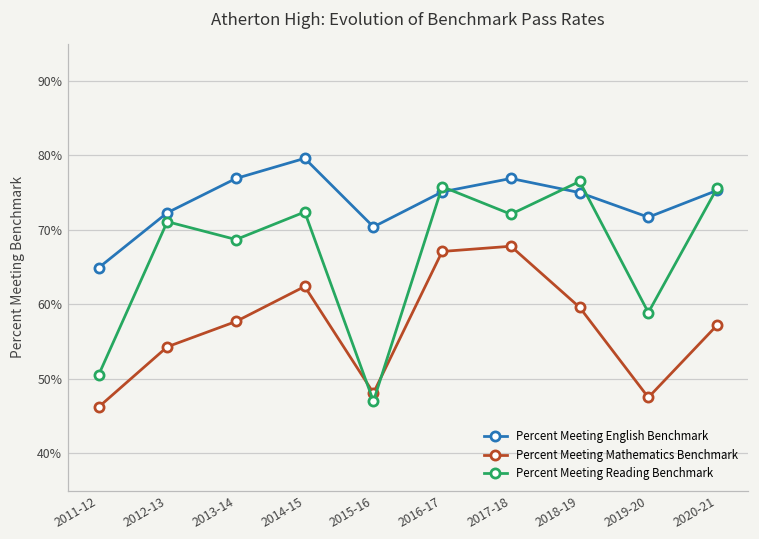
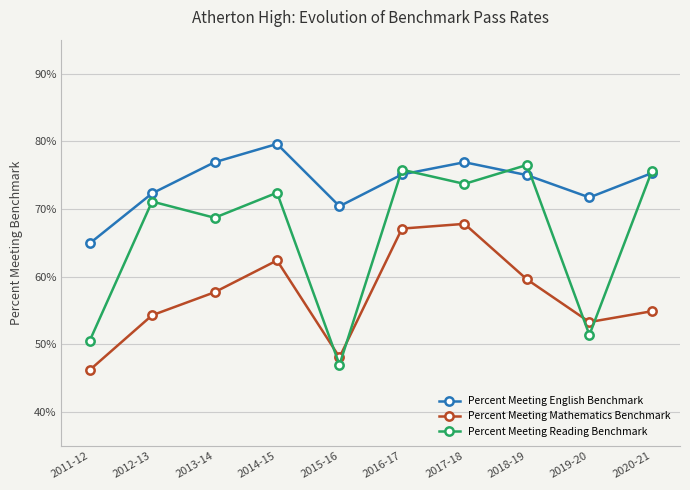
  {
    "Percent Meeting English Benchmark": {
      "2011-12": "65%",
      "2012-13": "72%",
      "2013-14": "77%",
      "2014-15": "80%",
      "2015-16": "70%",
      "2016-17": "75%",
      "2017-18": "77%",
      "2018-19": "75%",
      "2019-20": "72%"
    },
    "Percent Meeting Mathematics Benchmark": {
      "2011-12": "46%",
      "2012-13": "54%",
      "2013-14": "58%",
      "2014-15": "62%",
      "2015-16": "48%",
      "2016-17": "67%",
      "2017-18": "68%",
      "2018-19": "60%",
-     "2019-20": "48%",
-     "2020-21": "57%"
+     "2019-20": "53%",
+     "2020-21": "55%"
    },
    "Percent Meeting Reading Benchmark": {
      "2011-12": "51%",
      "2012-13": "71%",
      "2013-14": "69%",
      "2014-15": "72%",
      "2015-16": "47%",
      "2016-17": "76%",
-     "2017-18": "72%",
+     "2017-18": "74%",
      "2018-19": "77%",
-     "2019-20": "59%"
+     "2019-20": "51%"
    }
  }
